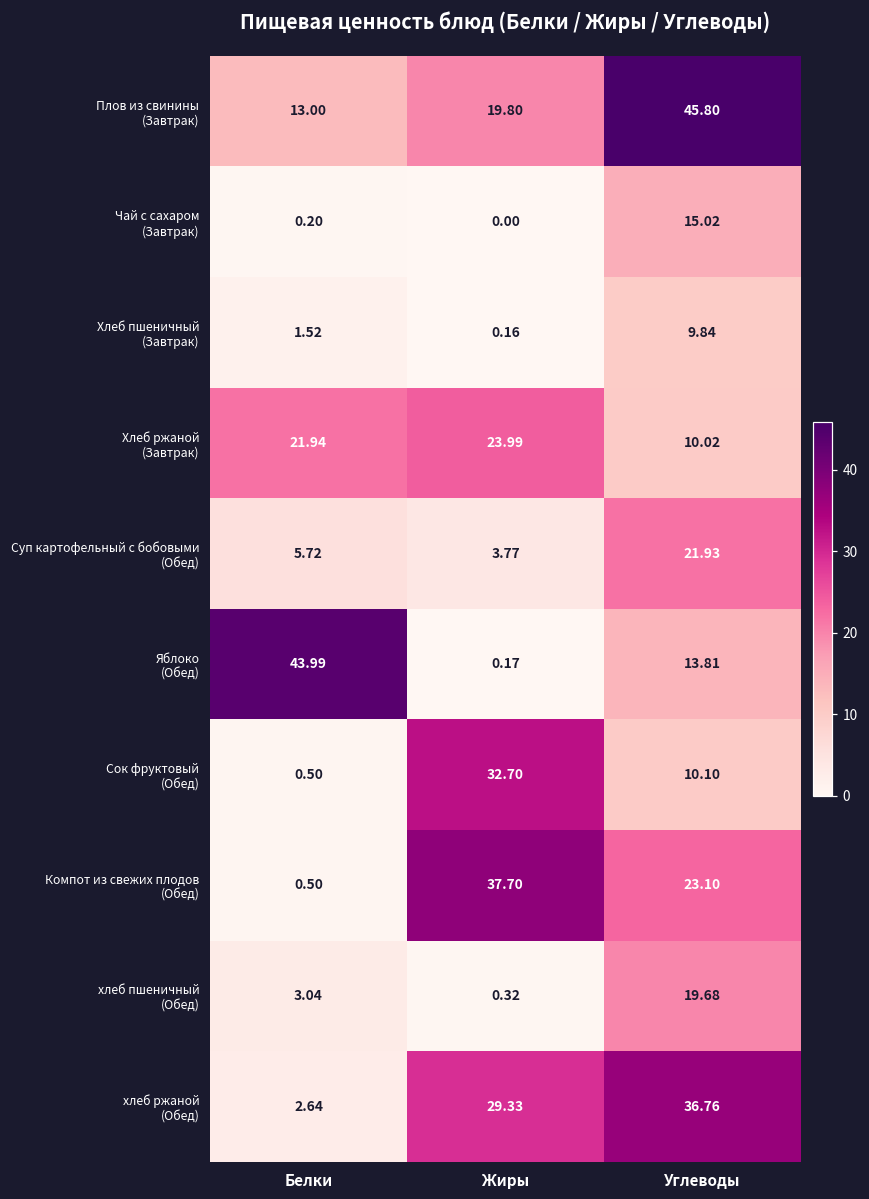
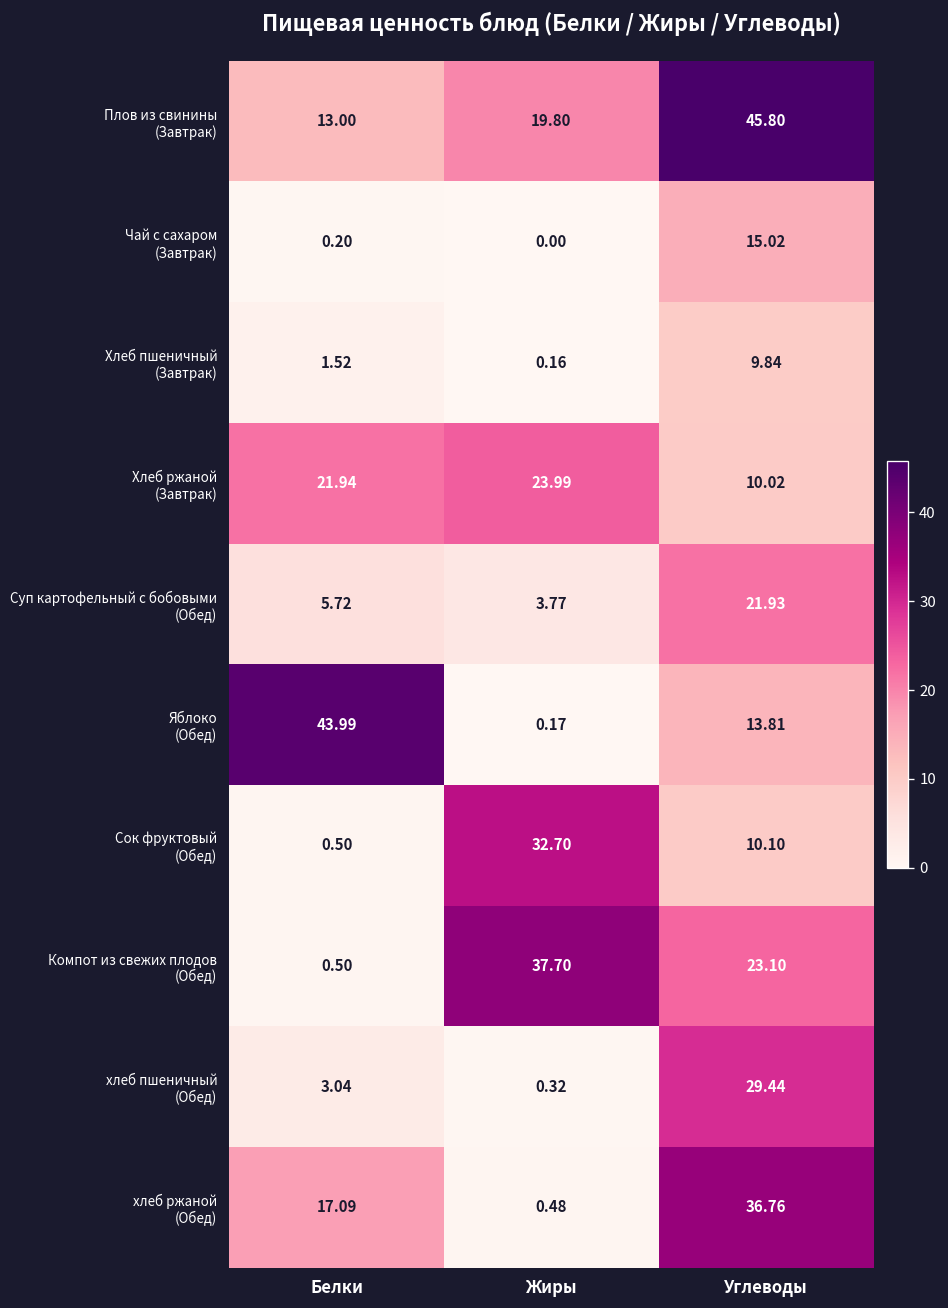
  {
    "Плов из свинины (Завтрак)": {
      "Белки": 13.00,
      "Жиры": 19.80,
      "Углеводы": 45.80
    },
    "Чай с сахаром (Завтрак)": {
      "Белки": 0.20,
      "Жиры": 0.00,
      "Углеводы": 15.02
    },
    "Хлеб пшеничный (Завтрак)": {
      "Белки": 1.52,
      "Жиры": 0.16,
      "Углеводы": 9.84
    },
    "Хлеб ржаной (Завтрак)": {
      "Белки": 21.94,
      "Жиры": 23.99,
      "Углеводы": 10.02
    },
    "Суп картофельный с бобовыми (Обед)": {
      "Белки": 5.72,
      "Жиры": 3.77,
      "Углеводы": 21.93
    },
    "Яблоко (Обед)": {
      "Белки": 43.99,
      "Жиры": 0.17,
      "Углеводы": 13.81
    },
    "Сок фруктовый (Обед)": {
      "Белки": 0.50,
      "Жиры": 32.70,
      "Углеводы": 10.10
    },
    "Компот из свежих плодов (Обед)": {
      "Белки": 0.50,
      "Жиры": 37.70,
      "Углеводы": 23.10
    },
    "хлеб пшеничный (Обед)": {
      "Белки": 3.04,
      "Жиры": 0.32,
-     "Углеводы": 19.68
+     "Углеводы": 29.44
    },
    "хлеб ржаной (Обед)": {
-     "Белки": 2.64,
-     "Жиры": 29.33,
+     "Белки": 17.09,
+     "Жиры": 0.48,
      "Углеводы": 36.76
    }
  }
